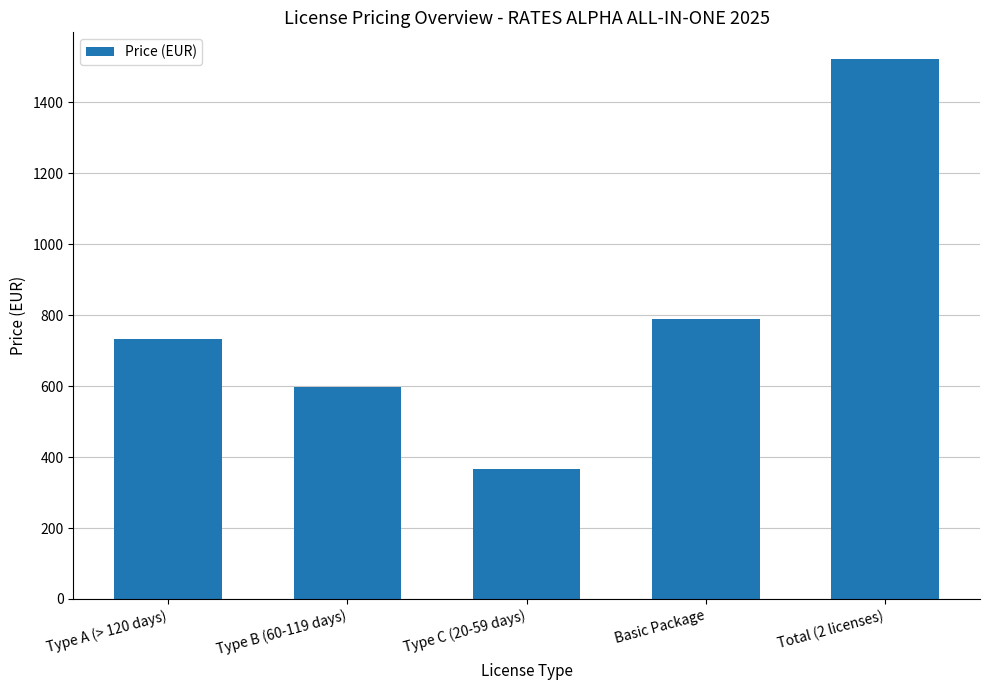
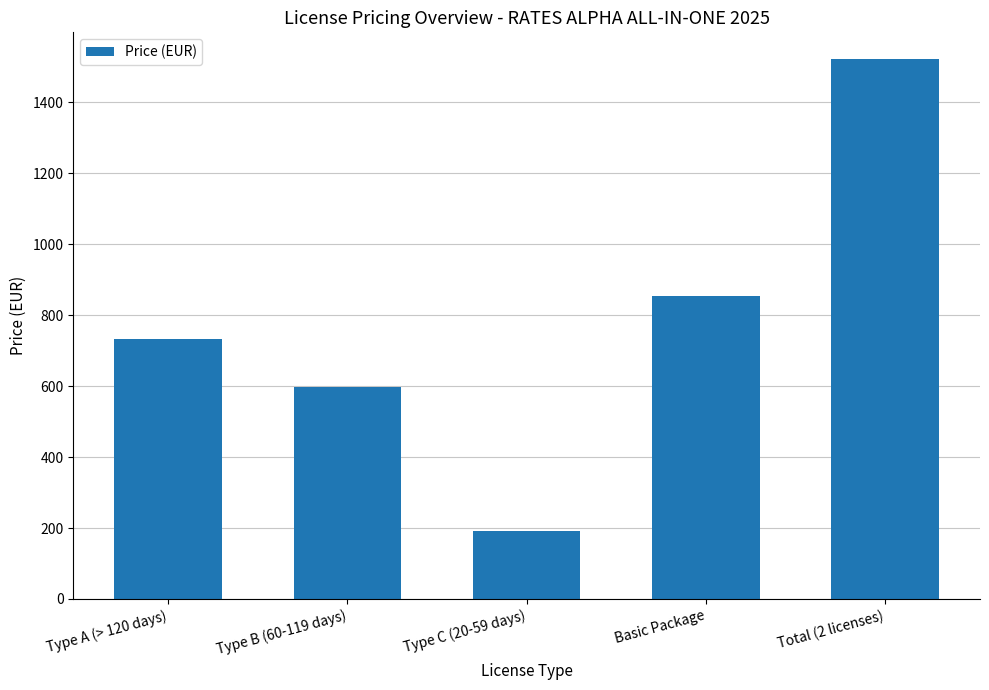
  {
    "Type A (> 120 days)": 730,
    "Type B (60-119 days)": 600,
-   "Type C (20-59 days)": 370,
-   "Basic Package": 790,
+   "Type C (20-59 days)": 190,
+   "Basic Package": 850,
    "Total (2 licenses)": 1520
  }
